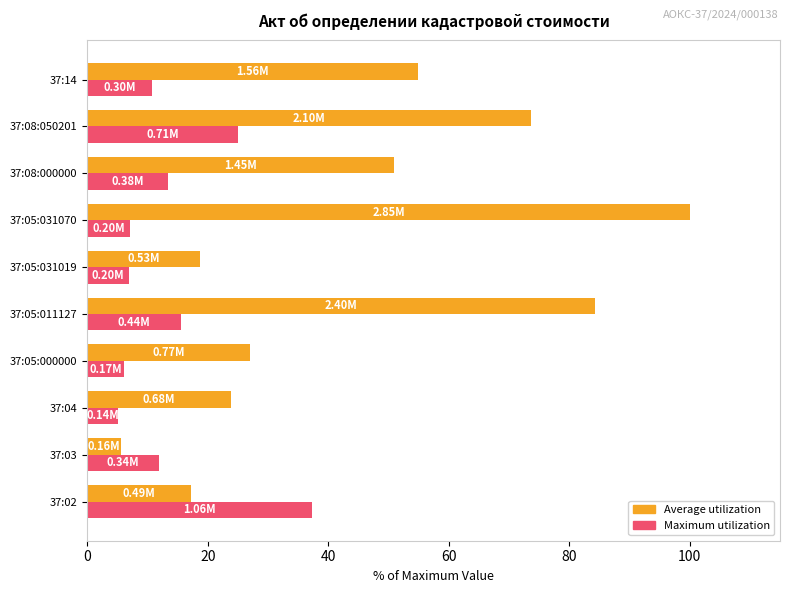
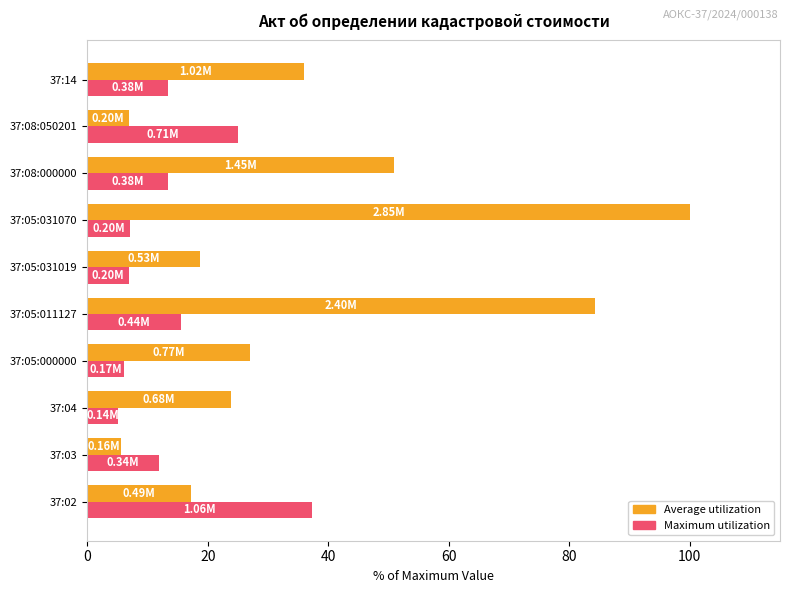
  {
    "Average utilization": {
-     "37:14": "1.56M",
-     "37:08:050201": "2.10M"
+     "37:14": "1.02M",
+     "37:08:050201": "0.20M"
    },
    "Maximum utilization": {
-     "37:14": "0.30M"
+     "37:14": "0.38M"
    }
  }
